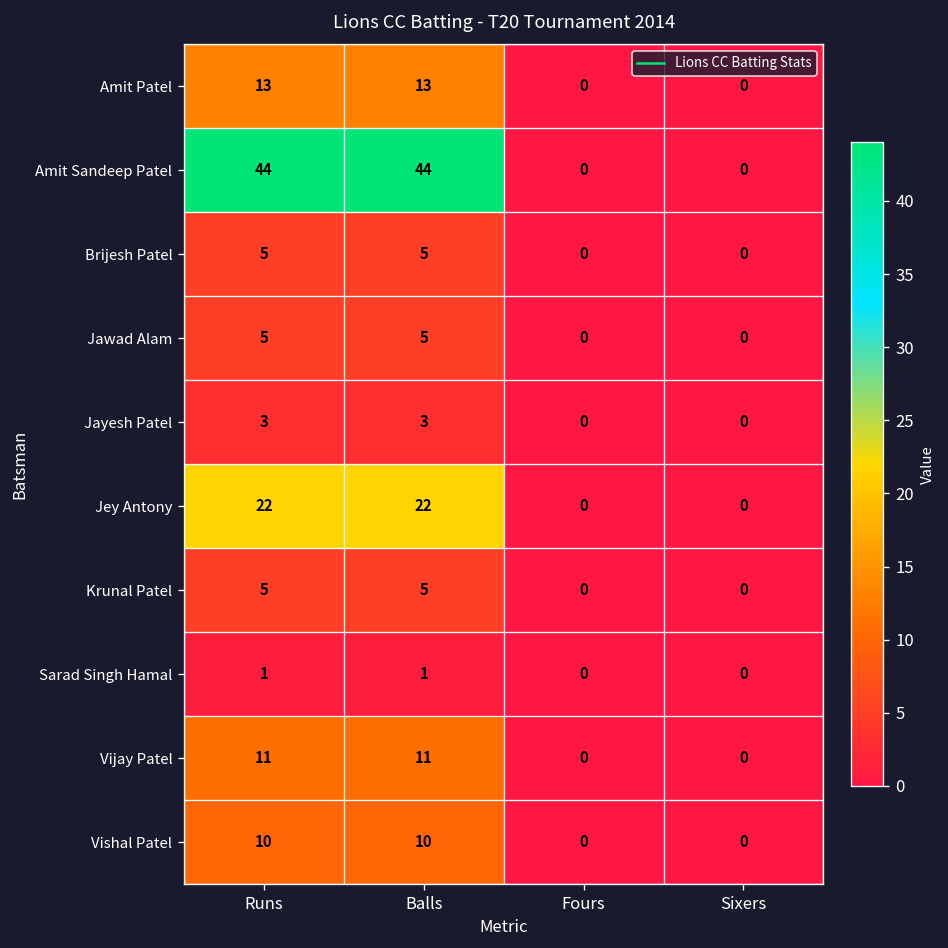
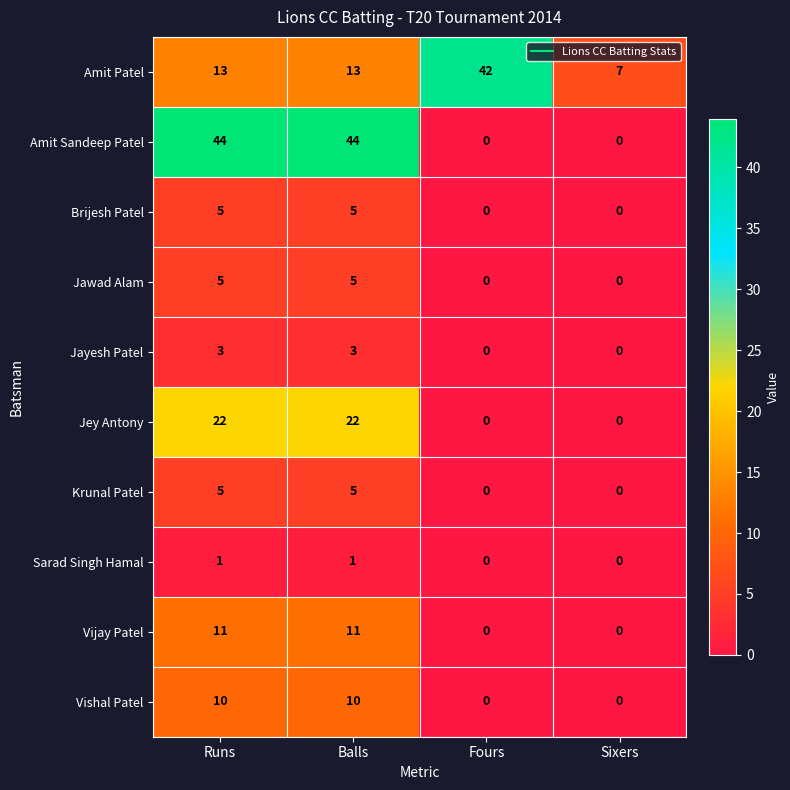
  {
    "Amit Patel": {
      "Runs": 13,
      "Balls": 13,
-     "Fours": 0,
-     "Sixers": 0
+     "Fours": 42,
+     "Sixers": 7
    },
    "Amit Sandeep Patel": {
      "Runs": 44,
      "Balls": 44,
      "Fours": 0,
      "Sixers": 0
    },
    "Brijesh Patel": {
      "Runs": 5,
      "Balls": 5,
      "Fours": 0,
      "Sixers": 0
    },
    "Jawad Alam": {
      "Runs": 5,
      "Balls": 5,
      "Fours": 0,
      "Sixers": 0
    },
    "Jayesh Patel": {
      "Runs": 3,
      "Balls": 3,
      "Fours": 0,
      "Sixers": 0
    },
    "Jey Antony": {
      "Runs": 22,
      "Balls": 22,
      "Fours": 0,
      "Sixers": 0
    },
    "Krunal Patel": {
      "Runs": 5,
      "Balls": 5,
      "Fours": 0,
      "Sixers": 0
    },
    "Sarad Singh Hamal": {
      "Runs": 1,
      "Balls": 1,
      "Fours": 0,
      "Sixers": 0
    },
    "Vijay Patel": {
      "Runs": 11,
      "Balls": 11,
      "Fours": 0,
      "Sixers": 0
    },
    "Vishal Patel": {
      "Runs": 10,
      "Balls": 10,
      "Fours": 0,
      "Sixers": 0
    }
  }
